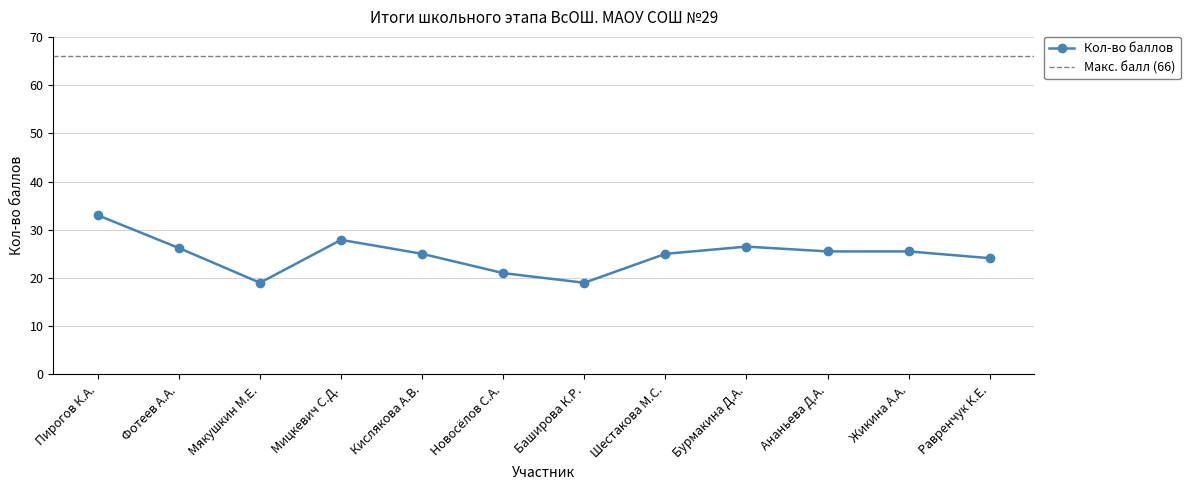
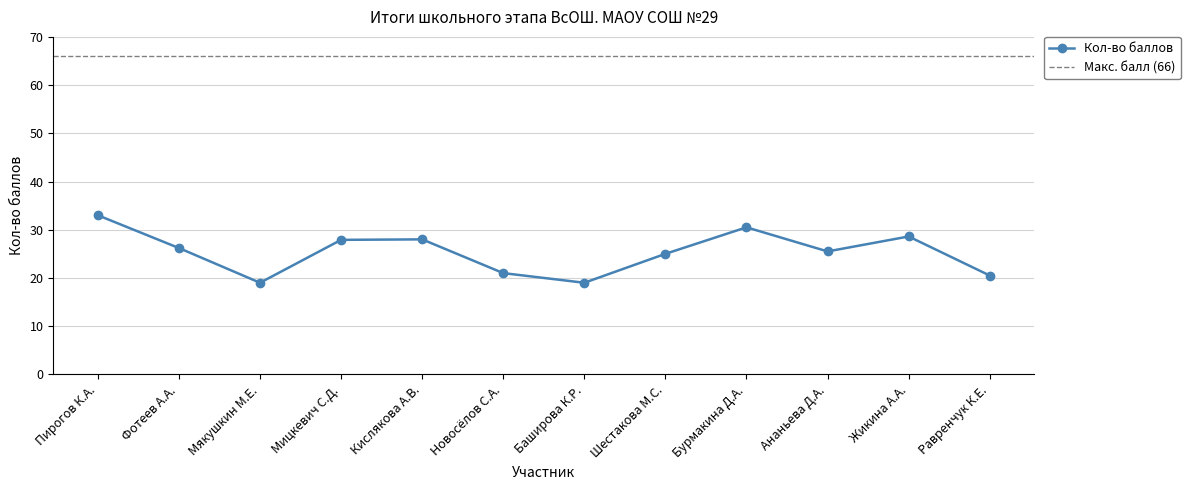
  {
    "Пирогов К.А.": 33,
    "Фотеев А.А.": 26,
    "Мякушкин М.Е.": 19,
    "Мицкевич С.Д.": 28,
-   "Кислякова А.В.": 25,
+   "Кислякова А.В.": 28,
    "Новосёлов С.А.": 21,
    "Баширова К.Р.": 19,
    "Шестакова М.С.": 25,
-   "Бурмакина Д.А.": 27,
+   "Бурмакина Д.А.": 31,
    "Ананьева Д.А.": 26,
-   "Жикина А.А.": 26,
-   "Равренчук К.Е.": 24
+   "Жикина А.А.": 29,
+   "Равренчук К.Е.": 21
  }
